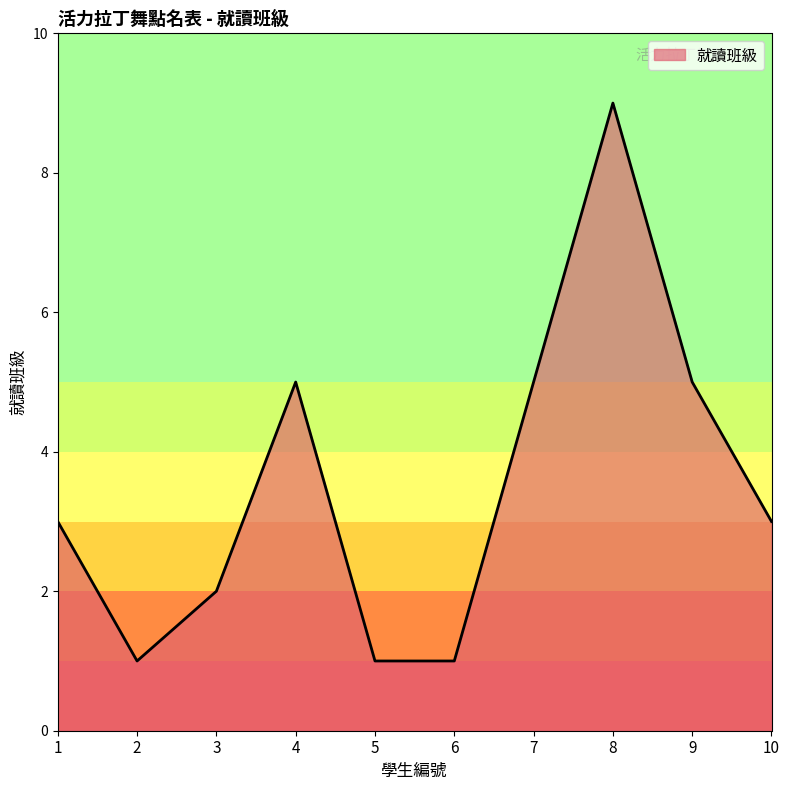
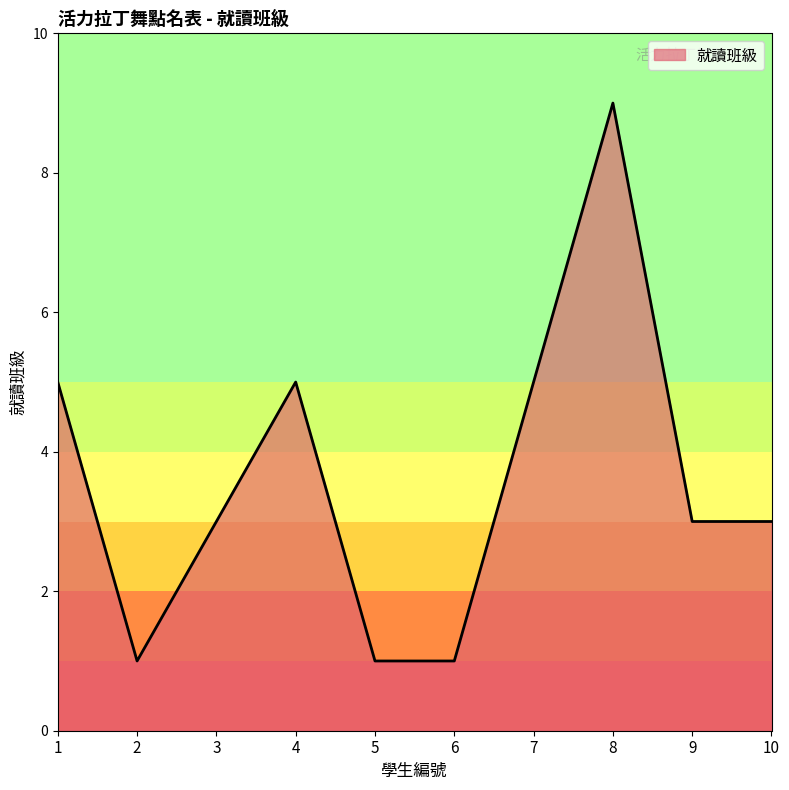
  {
-   "1": 3,
+   "1": 5,
    "2": 1,
-   "3": 2,
+   "3": 3,
    "4": 5,
    "5": 1,
    "6": 1,
    "7": 5,
    "8": 9,
-   "9": 5,
+   "9": 3,
    "10": 3
  }
